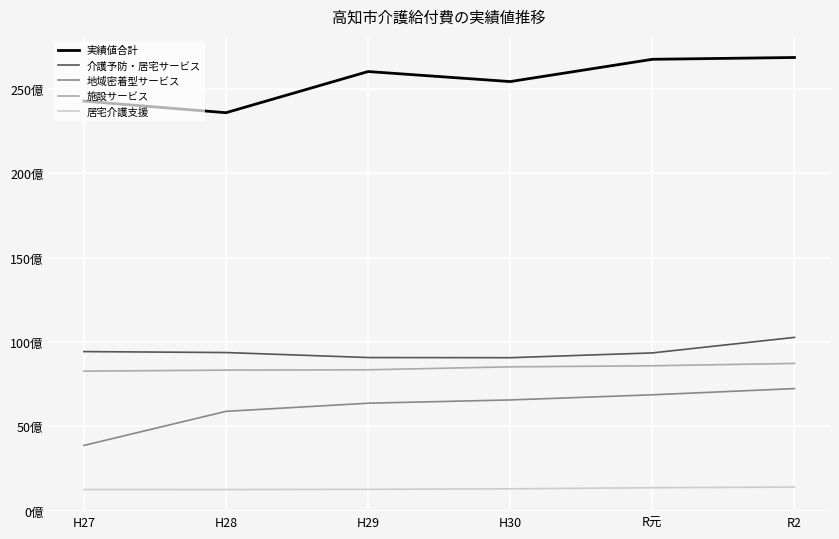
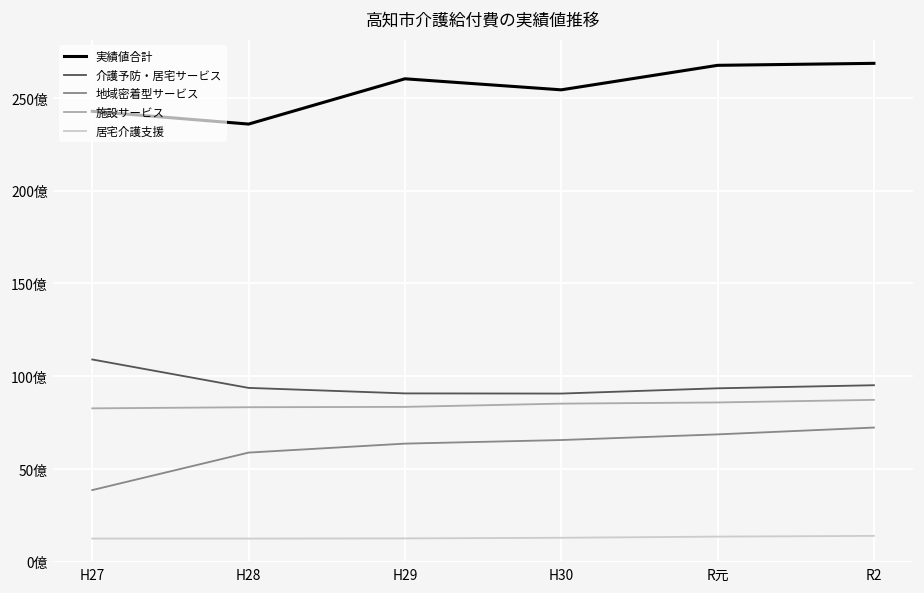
  {
    "実績値合計": {
      "H28": "236億",
      "H29": "260億",
      "H30": "254億",
      "R元": "268億",
      "R2": "269億"
    },
    "介護予防・居宅サービス": {
-     "H27": "94億",
+     "H27": "109億",
      "H28": "94億",
      "H29": "91億",
      "H30": "91億",
      "R元": "93億",
-     "R2": "103億"
+     "R2": "95億"
    }
  }
